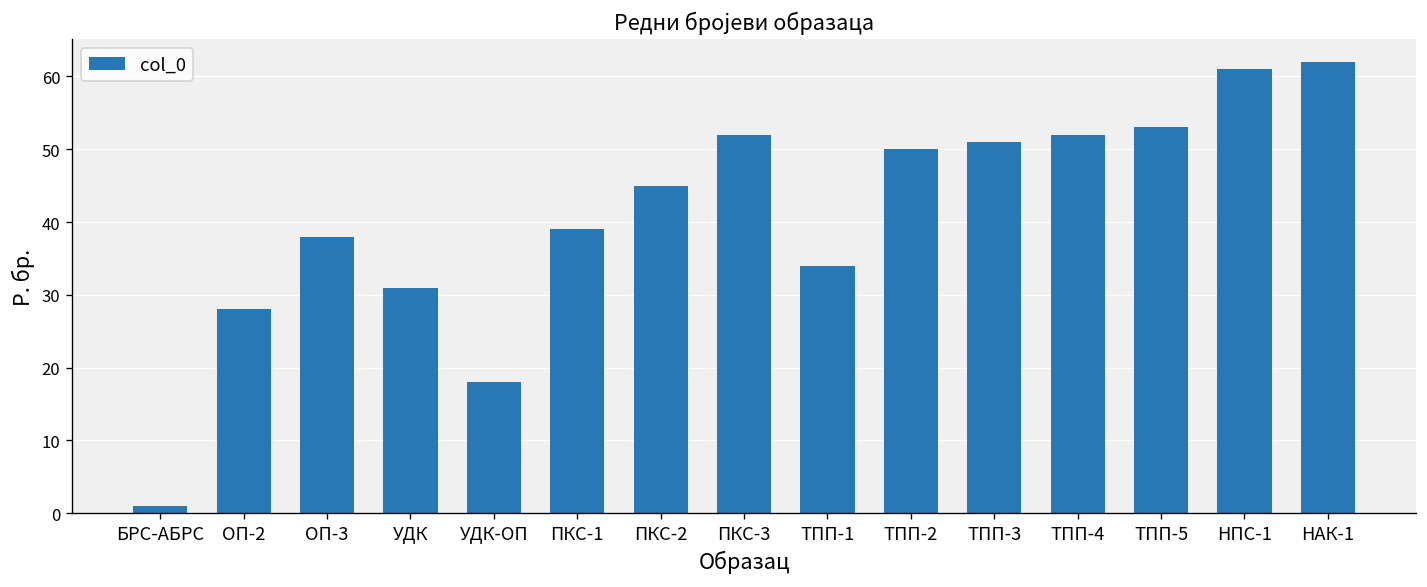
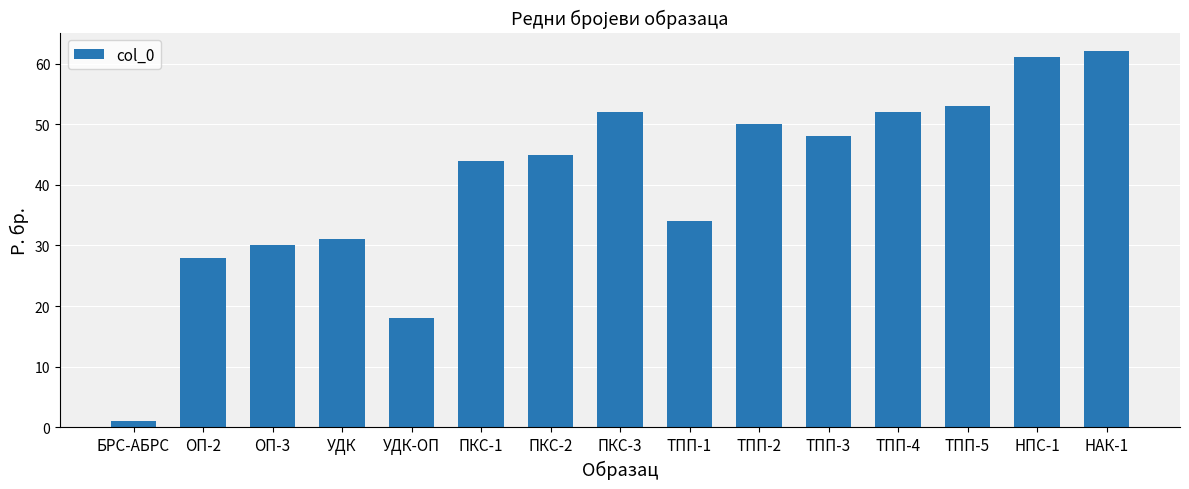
  {
    "БРС-АБРС": 1,
    "ОП-2": 28,
-   "ОП-3": 38,
+   "ОП-3": 30,
    "УДК": 31,
    "УДК-ОП": 18,
-   "ПКС-1": 39,
+   "ПКС-1": 44,
    "ПКС-2": 45,
    "ПКС-3": 52,
    "ТПП-1": 34,
    "ТПП-2": 50,
-   "ТПП-3": 51,
+   "ТПП-3": 48,
    "ТПП-4": 52,
    "ТПП-5": 53,
    "НПС-1": 61,
    "НАК-1": 62
  }
